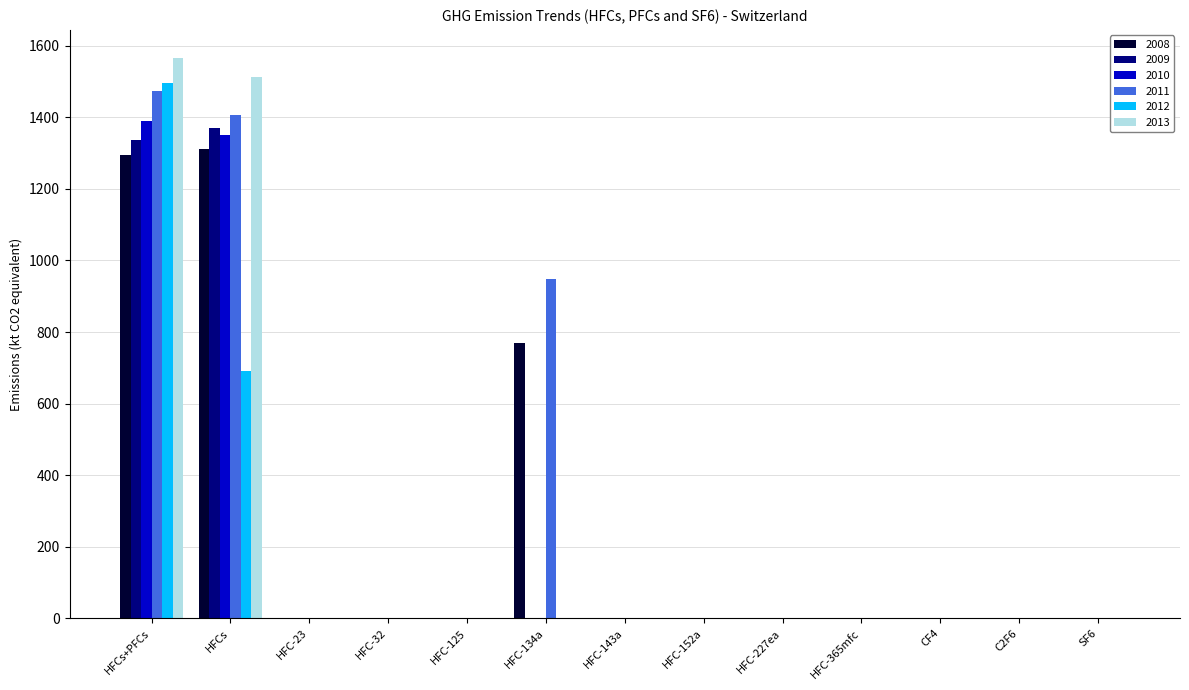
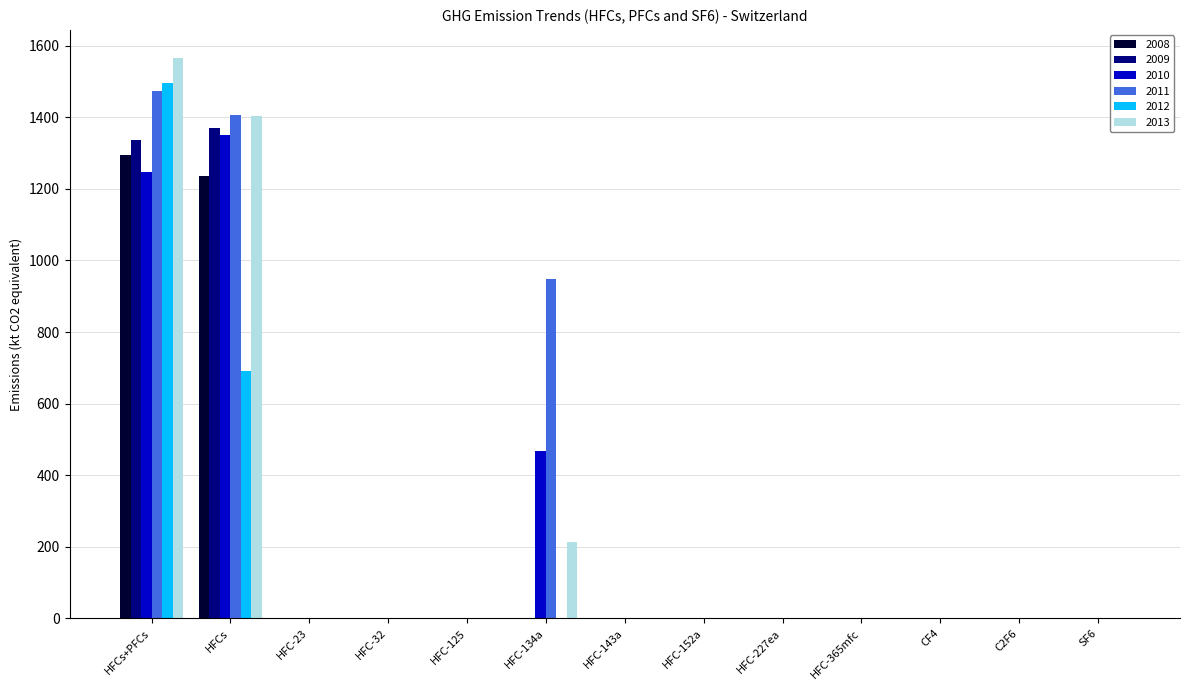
  {
    "2008": {
      "HFCs+PFCs": 1290,
-     "HFCs": 1310,
+     "HFCs": 1240,
      "HFC-23": 0,
-     "HFC-134a": 770,
+     "HFC-134a": 0,
      "HFC-227ea": 0,
      "CF4": 0,
      "C2F6": 0
    },
    "2009": {
      "HFCs+PFCs": 1340,
      "HFCs": 1370,
      "HFC-23": 0,
      "HFC-152a": 0,
      "HFC-227ea": 0,
      "CF4": 0,
      "C2F6": 0
    },
    "2010": {
-     "HFCs+PFCs": 1390,
+     "HFCs+PFCs": 1250,
      "HFCs": 1350,
      "HFC-23": 0,
-     "HFC-134a": 0,
+     "HFC-134a": 470,
      "HFC-152a": 0,
      "HFC-227ea": 0,
      "CF4": 0,
      "C2F6": 0
    },
    "2011": {
      "HFCs+PFCs": 1470,
      "HFCs": 1410,
      "HFC-23": 0,
      "HFC-134a": 950,
      "HFC-152a": 0,
      "HFC-227ea": 0,
      "C2F6": 0
    },
    "2012": {
      "HFCs+PFCs": 1500,
      "HFCs": 690,
      "HFC-23": 0,
      "HFC-152a": 0,
      "HFC-227ea": 0,
      "C2F6": 0
    },
    "2013": {
      "HFCs+PFCs": 1570,
-     "HFCs": 1510,
+     "HFCs": 1400,
      "HFC-23": 0,
-     "HFC-134a": 0,
+     "HFC-134a": 210,
      "HFC-152a": 0,
      "HFC-227ea": 0,
      "CF4": 0,
      "C2F6": 0
    }
  }
